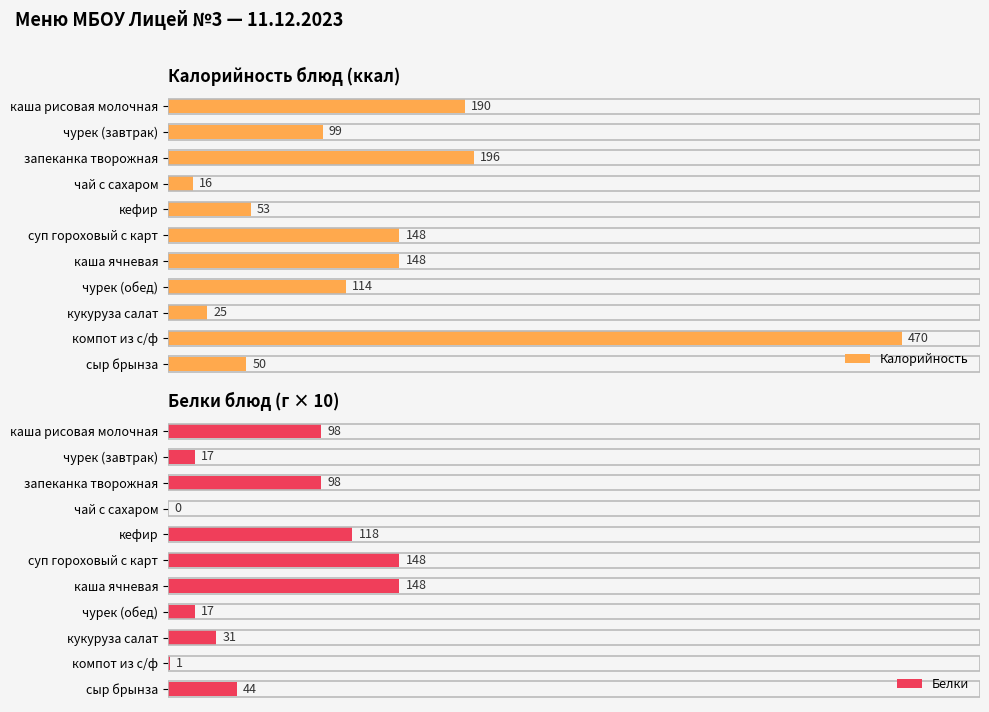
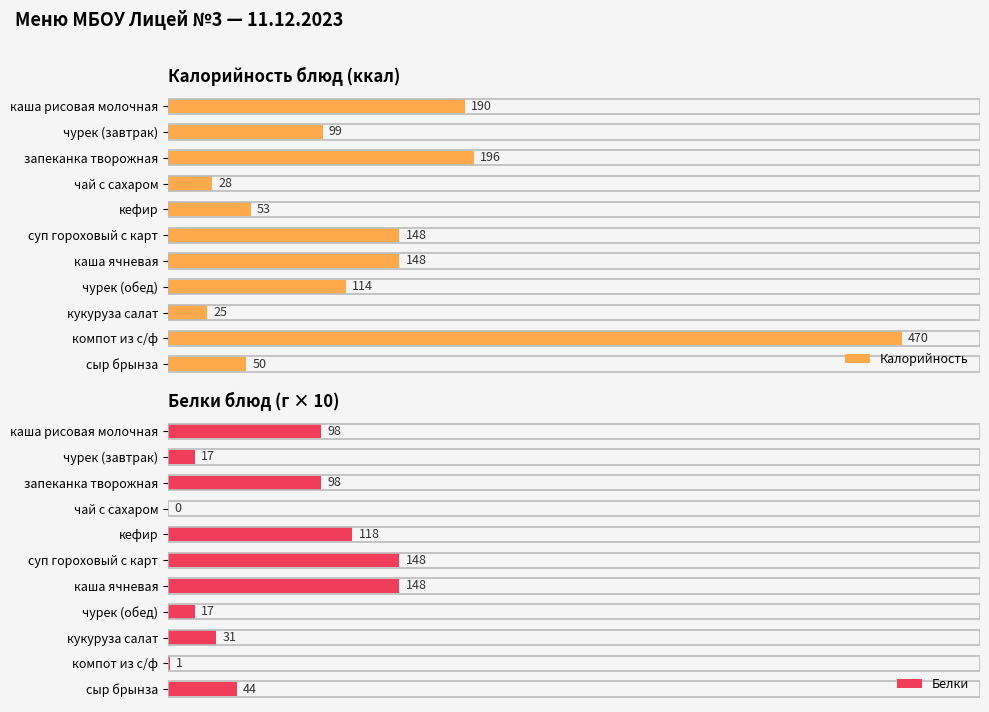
  {
    "Калорийность блюд (ккал)": {
      "каша рисовая молочная": 190,
      "чурек (завтрак)": 99,
      "запеканка творожная": 196,
-     "чай с сахаром": 16,
+     "чай с сахаром": 28,
      "кефир": 53,
      "суп гороховый с карт": 148,
      "каша ячневая": 148,
      "чурек (обед)": 114,
      "кукуруза салат": 25,
      "компот из с/ф": 470,
      "сыр брынза": 50
    },
    "Белки блюд (г × 10)": {
      "каша рисовая молочная": 98,
      "чурек (завтрак)": 17,
      "запеканка творожная": 98,
      "чай с сахаром": 0,
      "кефир": 118,
      "суп гороховый с карт": 148,
      "каша ячневая": 148,
      "чурек (обед)": 17,
      "кукуруза салат": 31,
      "компот из с/ф": 1,
      "сыр брынза": 44
    }
  }
